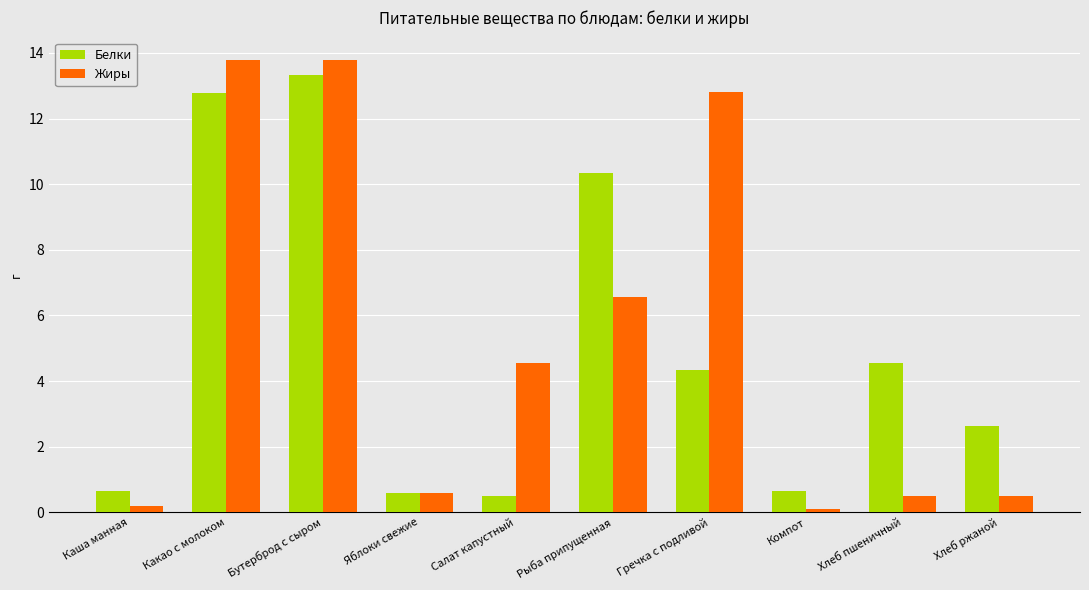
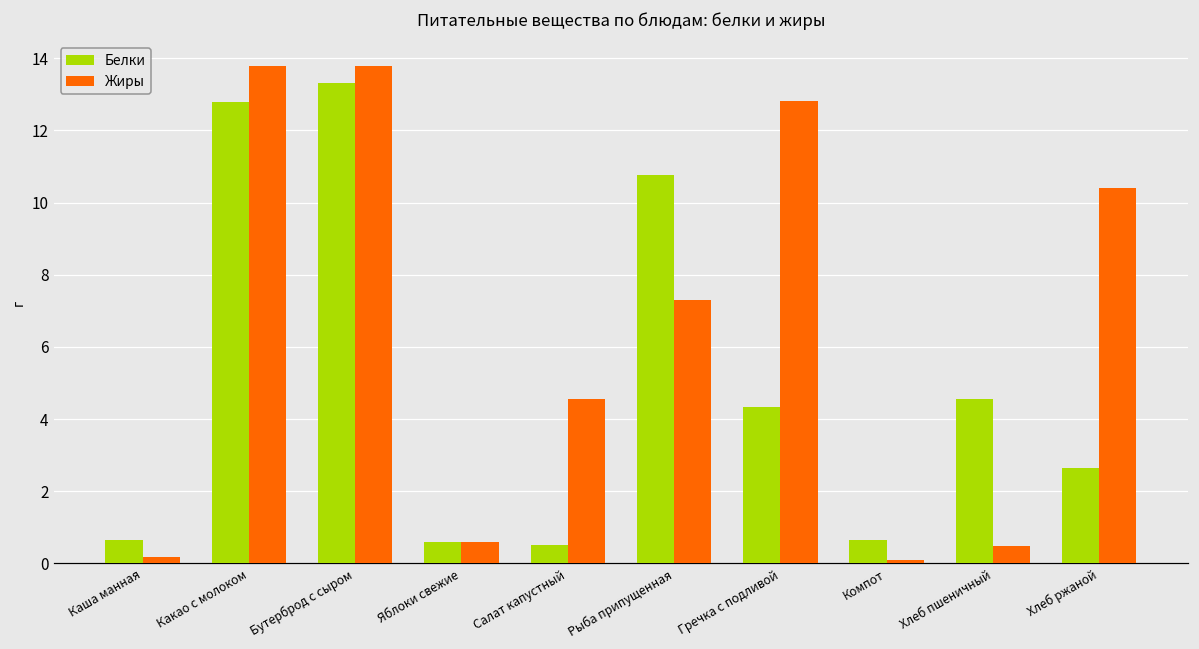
  {
    "Белки": {
      "Каша манная": 0.7,
      "Какао с молоком": 12.8,
      "Бутерброд с сыром": 13.3,
      "Яблоки свежие": 0.6,
      "Салат капустный": 0.5,
-     "Рыба припущенная": 10.3,
+     "Рыба припущенная": 10.8,
      "Гречка с подливой": 4.3,
      "Компот": 0.7,
      "Хлеб пшеничный": 4.6,
      "Хлеб ржаной": 2.6
    },
    "Жиры": {
      "Каша манная": 0.2,
      "Какао с молоком": 13.8,
      "Бутерброд с сыром": 13.8,
      "Яблоки свежие": 0.6,
      "Салат капустный": 4.6,
-     "Рыба припущенная": 6.6,
+     "Рыба припущенная": 7.3,
      "Гречка с подливой": 12.8,
      "Компот": 0.1,
      "Хлеб пшеничный": 0.5,
-     "Хлеб ржаной": 0.5
+     "Хлеб ржаной": 10.4
    }
  }
